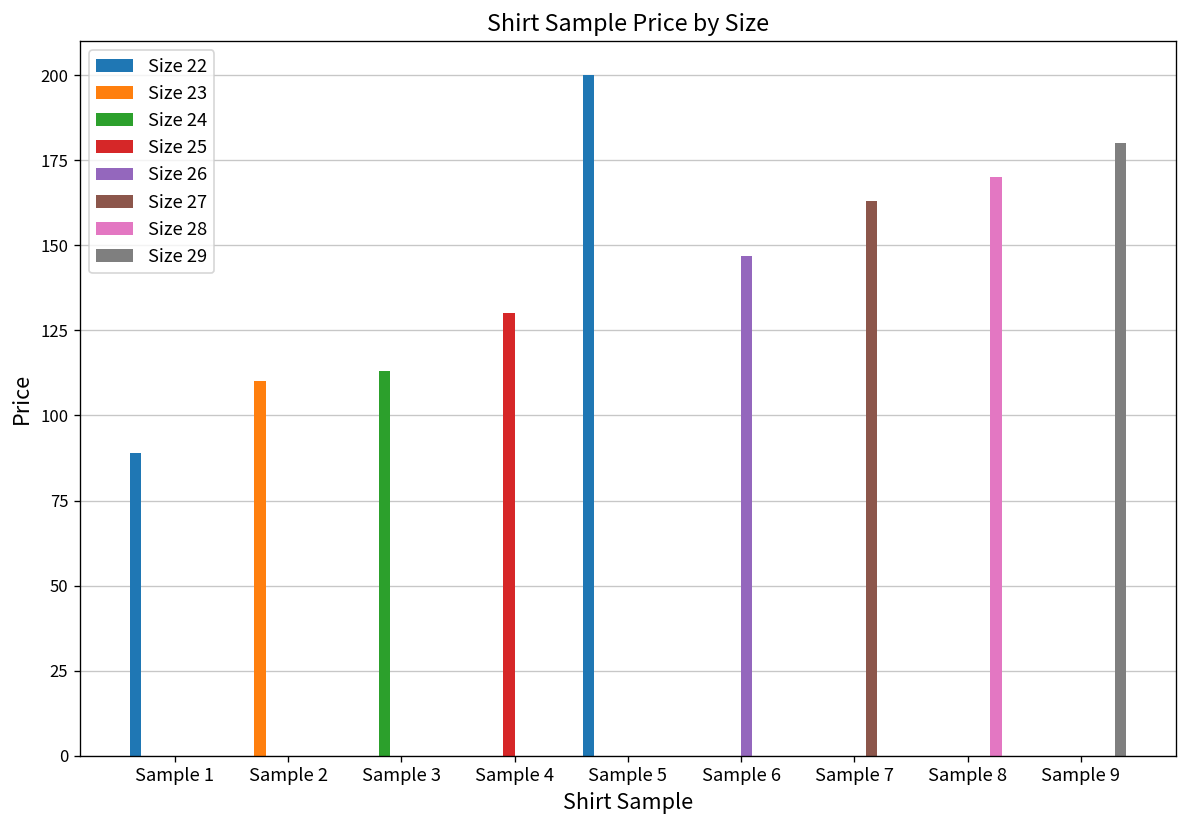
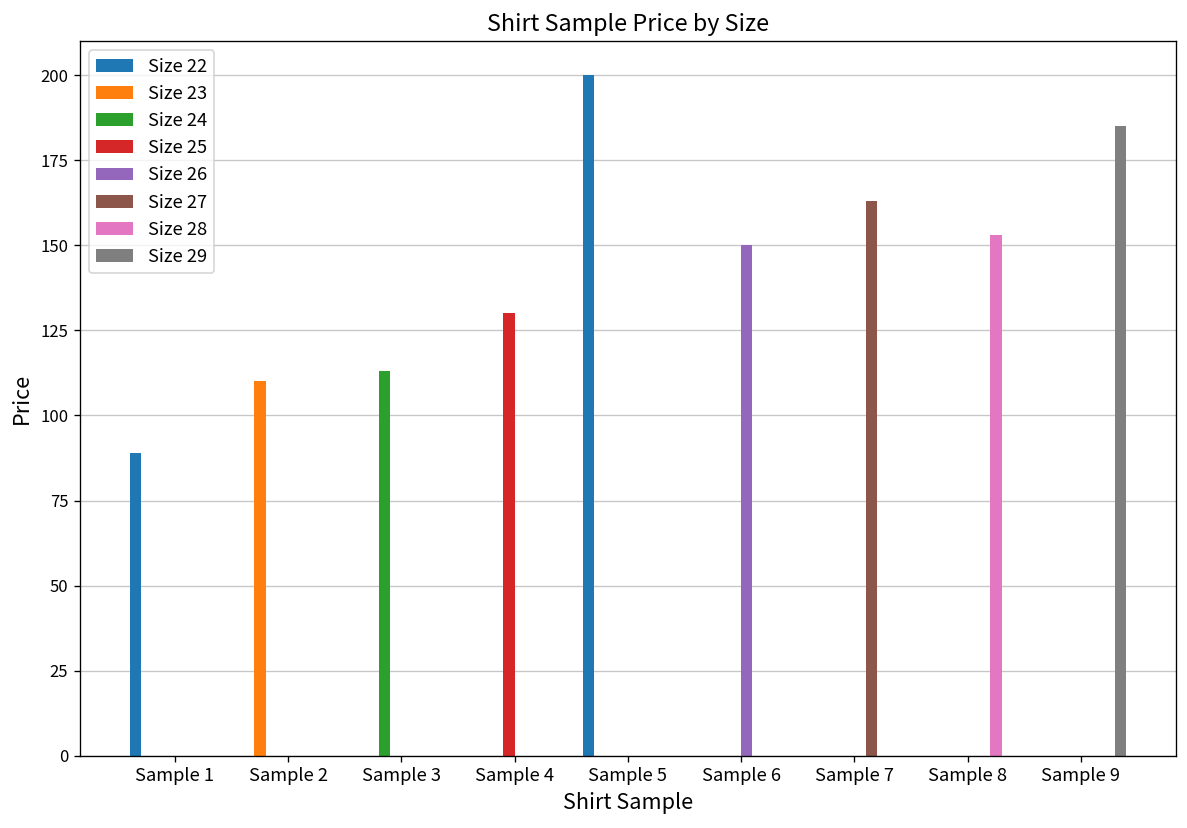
  {
    "Size 22": {
      "Sample 1": 89,
      "Sample 2": 0,
      "Sample 3": 0,
      "Sample 4": 0,
      "Sample 5": 200,
      "Sample 6": 0,
      "Sample 7": 0,
      "Sample 8": 0,
      "Sample 9": 0
    },
    "Size 23": {
      "Sample 1": 0,
      "Sample 2": 110,
      "Sample 3": 0,
      "Sample 4": 0,
      "Sample 5": 0,
      "Sample 6": 0,
      "Sample 7": 0,
      "Sample 8": 0,
      "Sample 9": 0
    },
    "Size 24": {
      "Sample 1": 0,
      "Sample 2": 0,
      "Sample 3": 113,
      "Sample 4": 0,
      "Sample 5": 0,
      "Sample 6": 0,
      "Sample 7": 0,
      "Sample 8": 0,
      "Sample 9": 0
    },
    "Size 25": {
      "Sample 1": 0,
      "Sample 2": 0,
      "Sample 3": 0,
      "Sample 4": 130,
      "Sample 5": 0,
      "Sample 6": 0,
      "Sample 7": 0,
      "Sample 8": 0,
      "Sample 9": 0
    },
    "Size 26": {
      "Sample 1": 0,
      "Sample 2": 0,
      "Sample 3": 0,
      "Sample 4": 0,
      "Sample 5": 0,
-     "Sample 6": 147,
+     "Sample 6": 150,
      "Sample 7": 0,
      "Sample 8": 0,
      "Sample 9": 0
    },
    "Size 27": {
      "Sample 1": 0,
      "Sample 2": 0,
      "Sample 3": 0,
      "Sample 4": 0,
      "Sample 5": 0,
      "Sample 6": 0,
      "Sample 7": 163,
      "Sample 8": 0,
      "Sample 9": 0
    },
    "Size 28": {
      "Sample 1": 0,
      "Sample 2": 0,
      "Sample 3": 0,
      "Sample 4": 0,
      "Sample 5": 0,
      "Sample 6": 0,
      "Sample 7": 0,
-     "Sample 8": 170,
+     "Sample 8": 153,
      "Sample 9": 0
    },
    "Size 29": {
      "Sample 1": 0,
      "Sample 2": 0,
      "Sample 3": 0,
      "Sample 4": 0,
      "Sample 5": 0,
      "Sample 6": 0,
      "Sample 7": 0,
      "Sample 8": 0,
-     "Sample 9": 180
+     "Sample 9": 185
    }
  }
